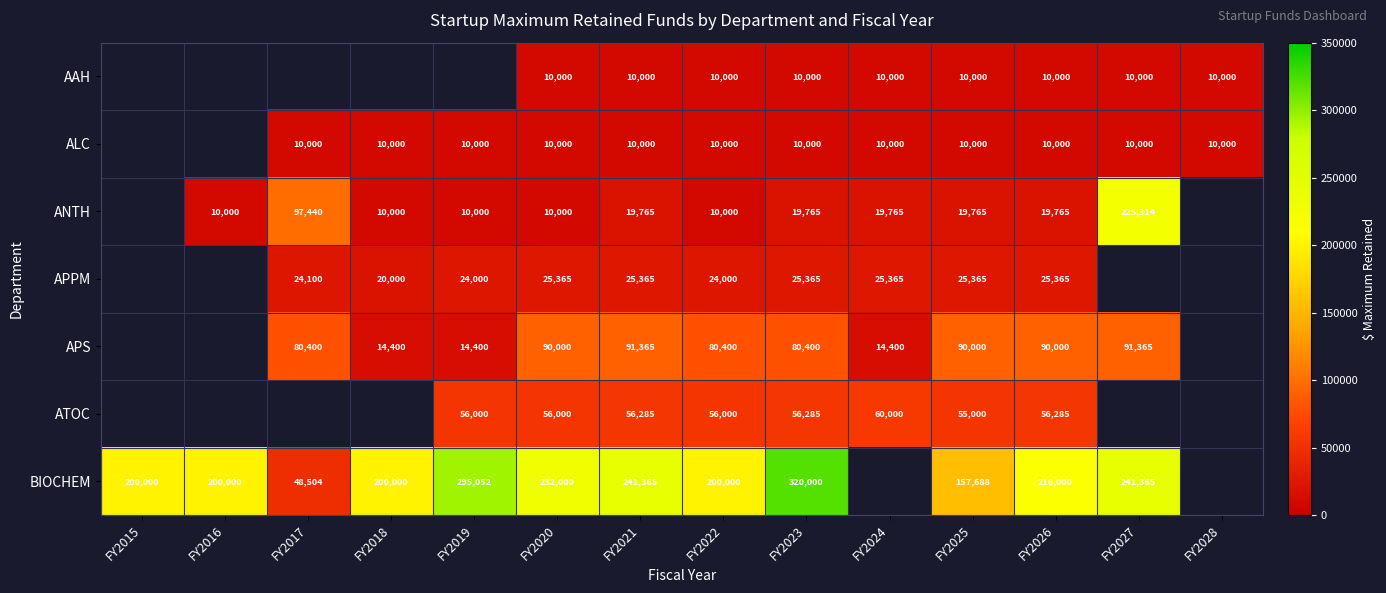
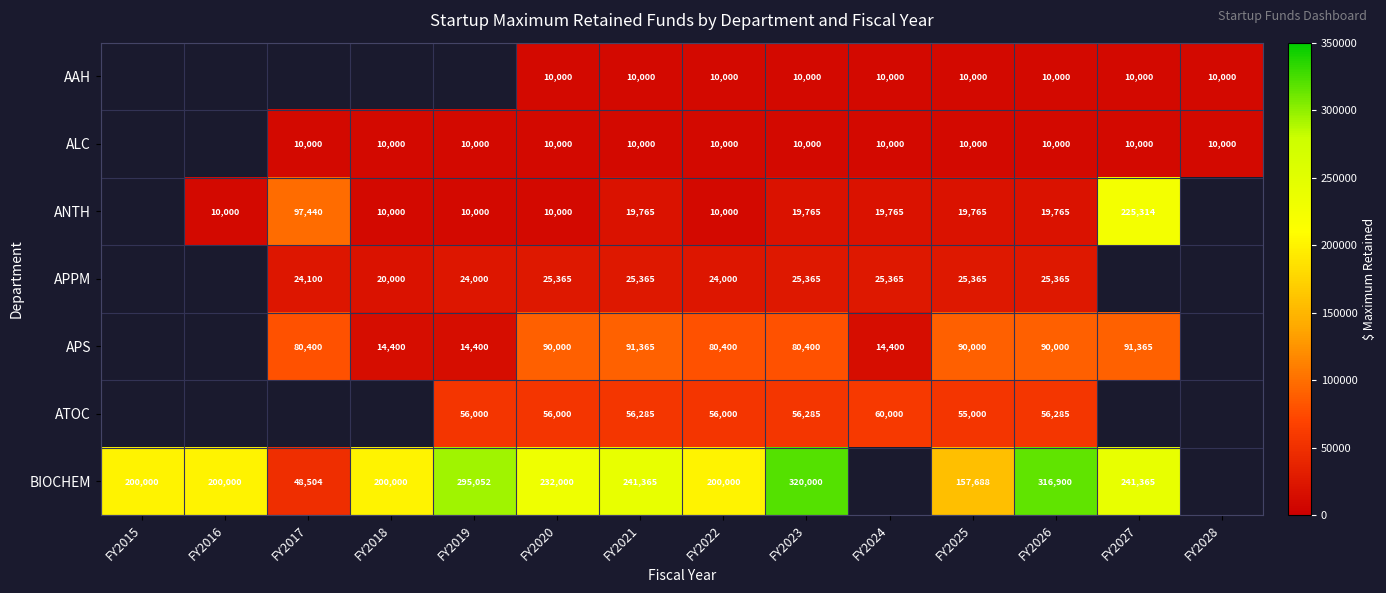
  {
    "AAH": {
      "FY2020": "10,000",
      "FY2021": "10,000",
      "FY2022": "10,000",
      "FY2023": "10,000",
      "FY2024": "10,000",
      "FY2025": "10,000",
      "FY2026": "10,000",
      "FY2027": "10,000",
      "FY2028": "10,000"
    },
    "ALC": {
      "FY2017": "10,000",
      "FY2018": "10,000",
      "FY2019": "10,000",
      "FY2020": "10,000",
      "FY2021": "10,000",
      "FY2022": "10,000",
      "FY2023": "10,000",
      "FY2024": "10,000",
      "FY2025": "10,000",
      "FY2026": "10,000",
      "FY2027": "10,000",
      "FY2028": "10,000"
    },
    "ANTH": {
      "FY2016": "10,000",
      "FY2017": "97,440",
      "FY2018": "10,000",
      "FY2019": "10,000",
      "FY2020": "10,000",
      "FY2021": "19,765",
      "FY2022": "10,000",
      "FY2023": "19,765",
      "FY2024": "19,765",
      "FY2025": "19,765",
      "FY2026": "19,765",
      "FY2027": "225,314"
    },
    "APPM": {
      "FY2017": "24,100",
      "FY2018": "20,000",
      "FY2019": "24,000",
      "FY2020": "25,365",
      "FY2021": "25,365",
      "FY2022": "24,000",
      "FY2023": "25,365",
      "FY2024": "25,365",
      "FY2025": "25,365",
      "FY2026": "25,365"
    },
    "APS": {
      "FY2017": "80,400",
      "FY2018": "14,400",
      "FY2019": "14,400",
      "FY2020": "90,000",
      "FY2021": "91,365",
      "FY2022": "80,400",
      "FY2023": "80,400",
      "FY2024": "14,400",
      "FY2025": "90,000",
      "FY2026": "90,000",
      "FY2027": "91,365"
    },
    "ATOC": {
      "FY2019": "56,000",
      "FY2020": "56,000",
      "FY2021": "56,285",
      "FY2022": "56,000",
      "FY2023": "56,285",
      "FY2024": "60,000",
      "FY2025": "55,000",
      "FY2026": "56,285"
    },
    "BIOCHEM": {
      "FY2015": "200,000",
      "FY2016": "200,000",
      "FY2017": "48,504",
      "FY2018": "200,000",
      "FY2019": "295,052",
      "FY2020": "232,000",
      "FY2021": "241,365",
      "FY2022": "200,000",
      "FY2023": "320,000",
      "FY2025": "157,688",
-     "FY2026": "216,000",
+     "FY2026": "316,900",
      "FY2027": "241,365"
    }
  }
